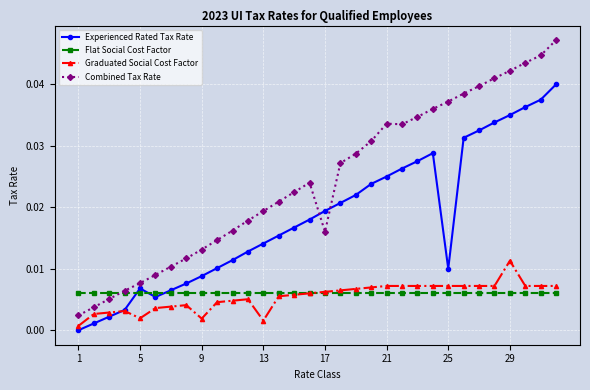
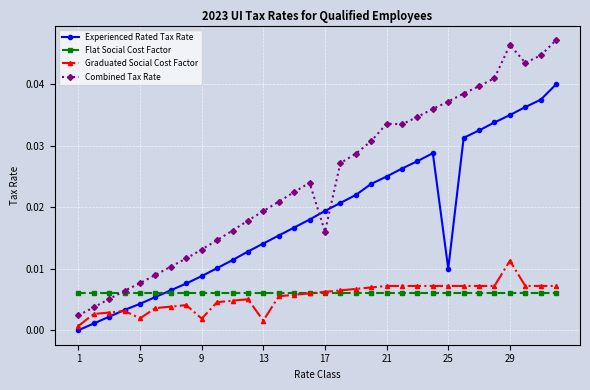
  {
    "Experienced Rated Tax Rate": {
      "1": 0.000,
-     "5": 0.007,
+     "5": 0.004,
      "9": 0.009,
      "13": 0.014,
      "17": 0.019,
      "21": 0.025,
      "25": 0.010,
      "29": 0.035
    },
    "Flat Social Cost Factor": {
      "1": 0.006,
      "5": 0.006,
      "9": 0.006,
      "13": 0.006,
      "21": 0.006,
      "25": 0.006,
      "29": 0.006
    },
    "Graduated Social Cost Factor": {
      "1": 0.001,
      "5": 0.002,
      "9": 0.002,
      "13": 0.002,
      "21": 0.007,
      "25": 0.007,
      "29": 0.011
    },
    "Combined Tax Rate": {
      "1": 0.002,
      "5": 0.008,
      "9": 0.013,
      "13": 0.019,
      "17": 0.016,
      "21": 0.034,
      "25": 0.037,
-     "29": 0.042
+     "29": 0.046
    }
  }
